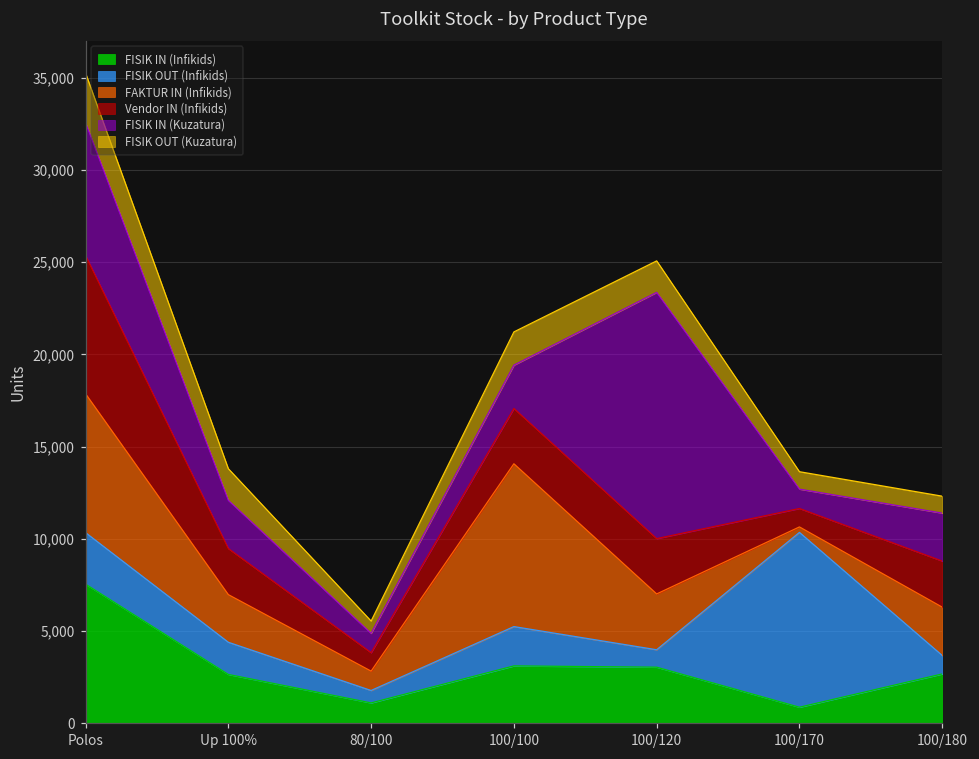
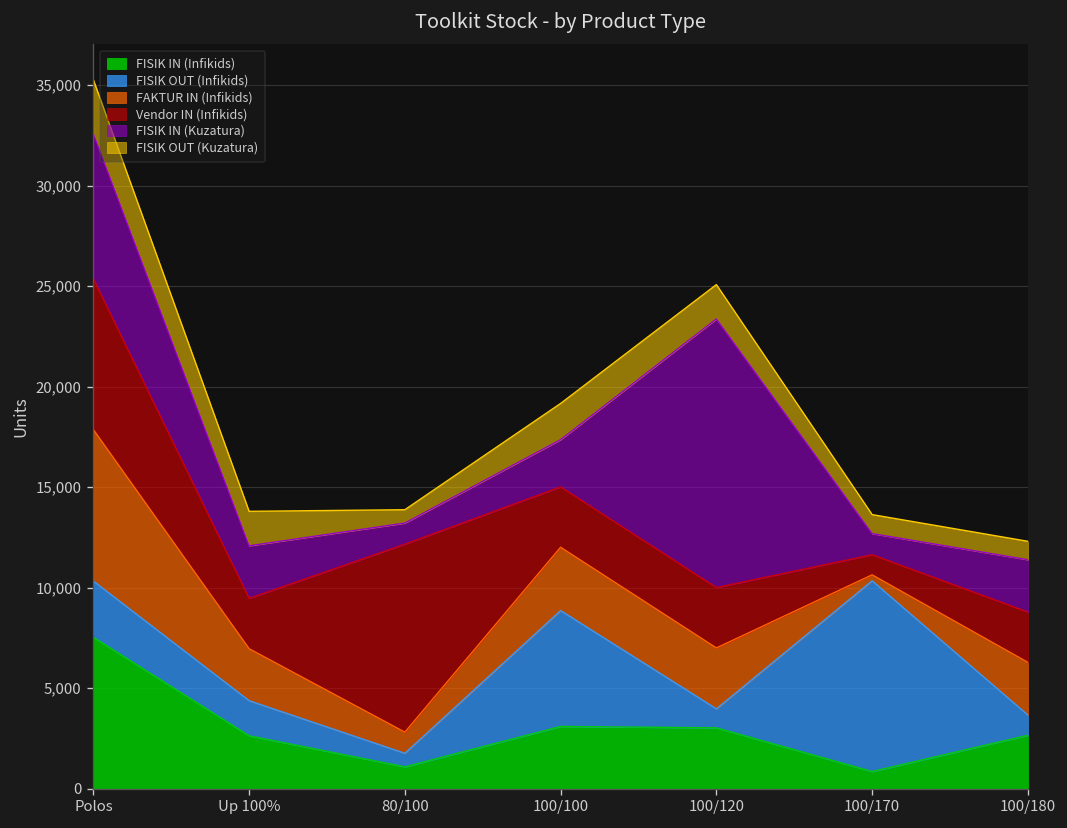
  {
    "FISIK IN (Infikids)": {
      "Polos": "7,500",
      "Up 100%": "2,600",
      "80/100": "1,100",
      "100/100": "3,100",
      "100/120": "3,000",
      "100/170": "900",
      "100/180": "2,700"
    },
    "FISIK OUT (Infikids)": {
      "Polos": "2,800",
      "Up 100%": "1,700",
      "80/100": "700",
-     "100/100": "2,100",
+     "100/100": "5,800",
      "100/120": "900",
      "100/170": "9,500",
      "100/180": "1,000"
    },
    "FAKTUR IN (Infikids)": {
      "Polos": "7,500",
      "Up 100%": "2,600",
      "80/100": "1,100",
-     "100/100": "8,800",
+     "100/100": "3,100",
      "100/120": "3,000",
      "100/170": "300",
      "100/180": "2,600"
    },
    "Vendor IN (Infikids)": {
      "Polos": "7,500",
      "Up 100%": "2,500",
-     "80/100": "1,000",
+     "80/100": "9,300",
      "100/100": "3,000",
      "100/120": "3,000",
      "100/170": "1,000",
      "100/180": "2,500"
    },
    "FISIK IN (Kuzatura)": {
      "Polos": "7,200",
      "Up 100%": "2,600",
      "80/100": "1,100",
      "100/100": "2,400",
      "100/120": "13,400",
      "100/170": "1,100",
      "100/180": "2,600"
    },
    "FISIK OUT (Kuzatura)": {
      "Polos": "2,700",
      "Up 100%": "1,700",
      "80/100": "700",
      "100/100": "1,800",
      "100/120": "1,700",
      "100/170": "900",
      "100/180": "900"
    }
  }
